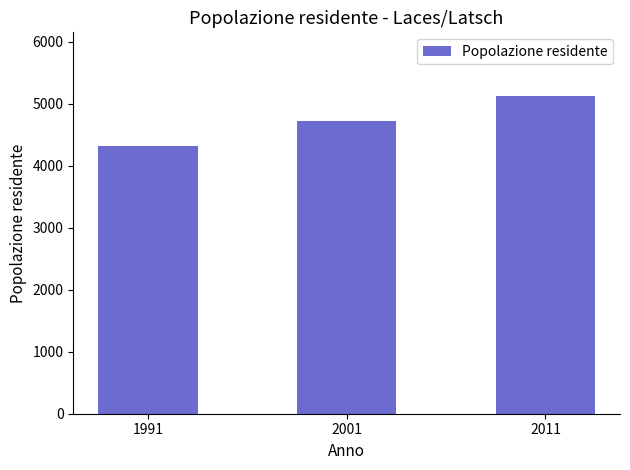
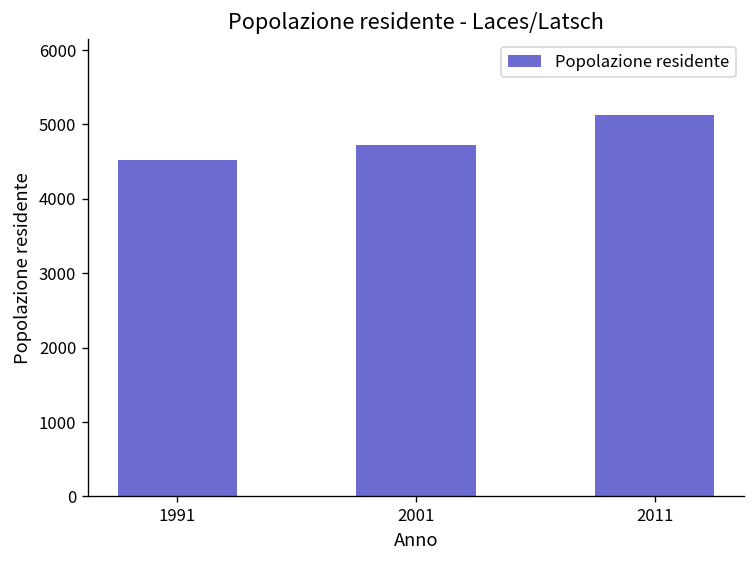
  {
-   "1991": 4300,
+   "1991": 4500,
    "2001": 4700,
    "2011": 5100
  }
